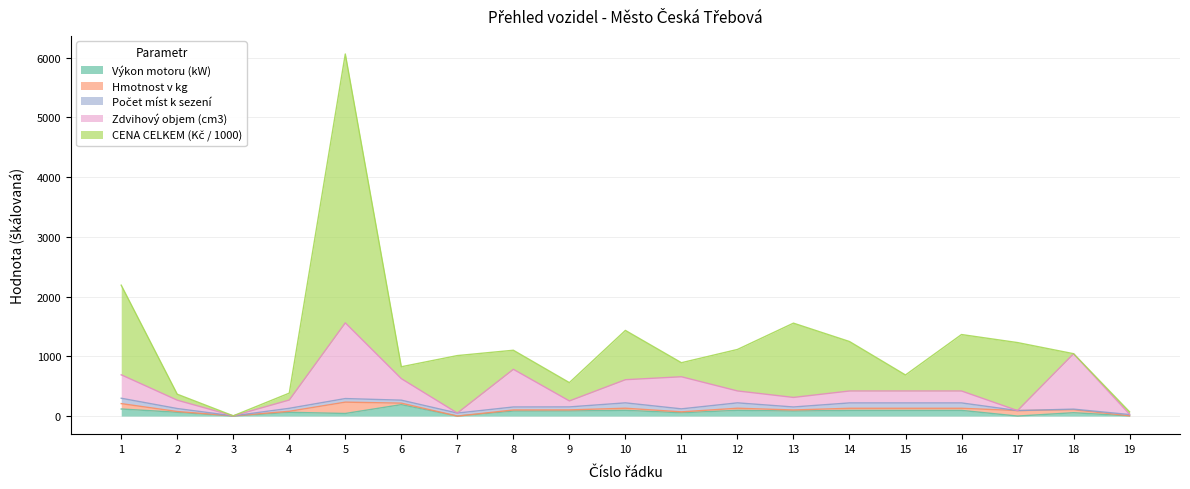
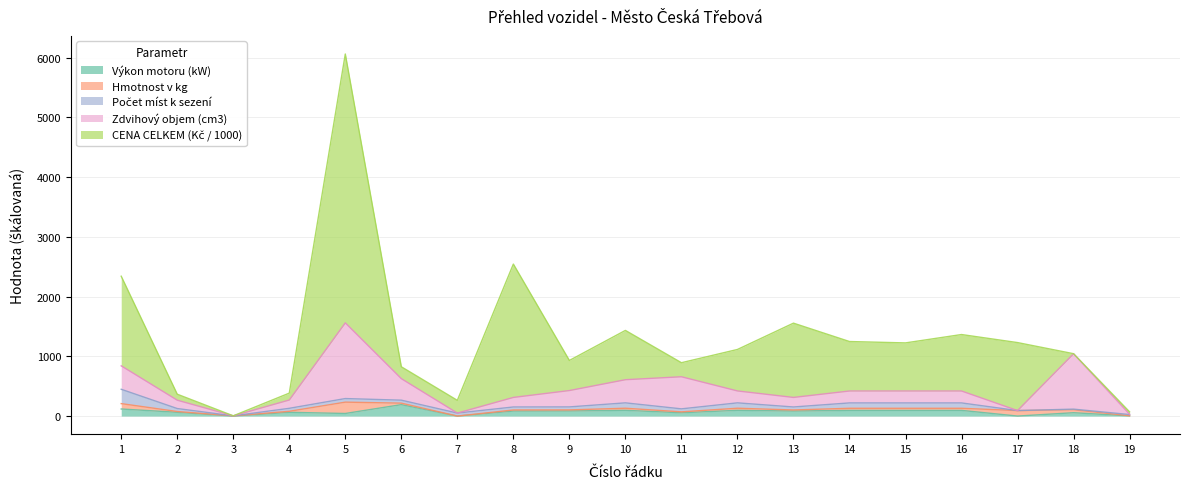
  {
    "Výkon motoru (kW)": {
      "1": 100,
      "5": 0,
      "17": 0,
      "18": 100
    },
    "Hmotnost v kg": {
      "1": 100,
      "5": 200
    },
    "Počet míst k sezení": {
-     "1": 100,
+     "1": 200,
      "2": 100,
      "4": 0,
      "5": 100,
      "6": 100,
      "8": 100,
      "9": 100,
      "10": 100,
      "11": 100,
      "12": 100,
      "13": 100,
      "14": 100,
      "15": 100,
      "16": 100
    },
    "Zdvihový objem (cm3)": {
      "1": 400,
      "2": 100,
      "4": 100,
      "5": 1300,
      "6": 400,
-     "8": 600,
-     "9": 100,
+     "8": 200,
+     "9": 300,
      "10": 400,
      "11": 500,
      "12": 200,
      "13": 200,
      "14": 200,
      "15": 200,
      "16": 200
    },
    "CENA CELKEM (Kč / 1000)": {
      "1": 1500,
      "2": 100,
      "4": 100,
      "5": 4500,
      "6": 200,
-     "7": 1000,
-     "8": 300,
-     "9": 300,
+     "7": 200,
+     "8": 2200,
+     "9": 500,
      "10": 800,
      "11": 200,
      "12": 700,
      "13": 1200,
      "14": 800,
-     "15": 300,
+     "15": 800,
      "16": 900,
      "17": 1100
    }
  }
